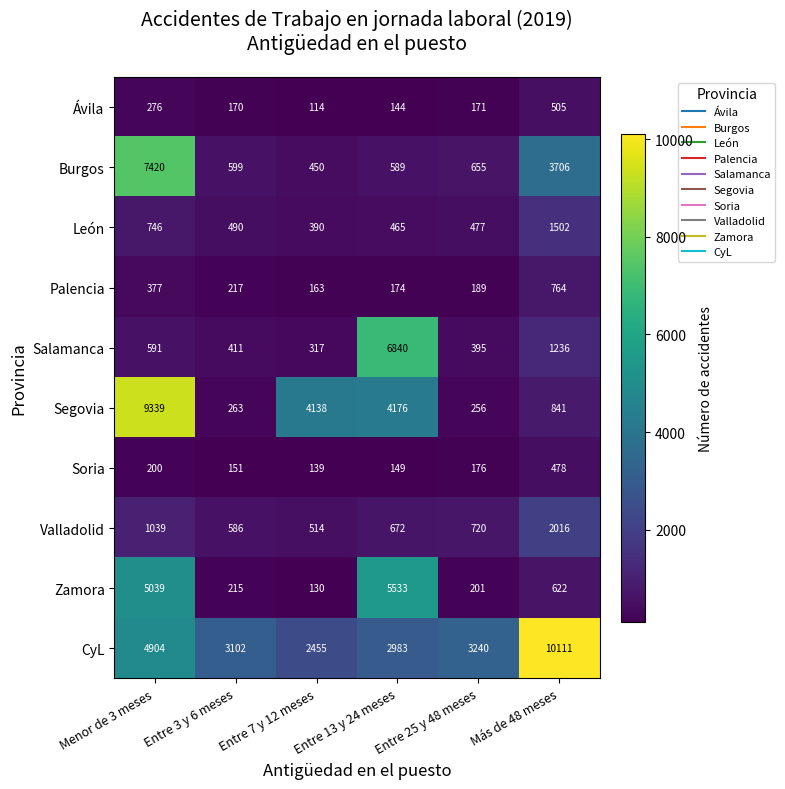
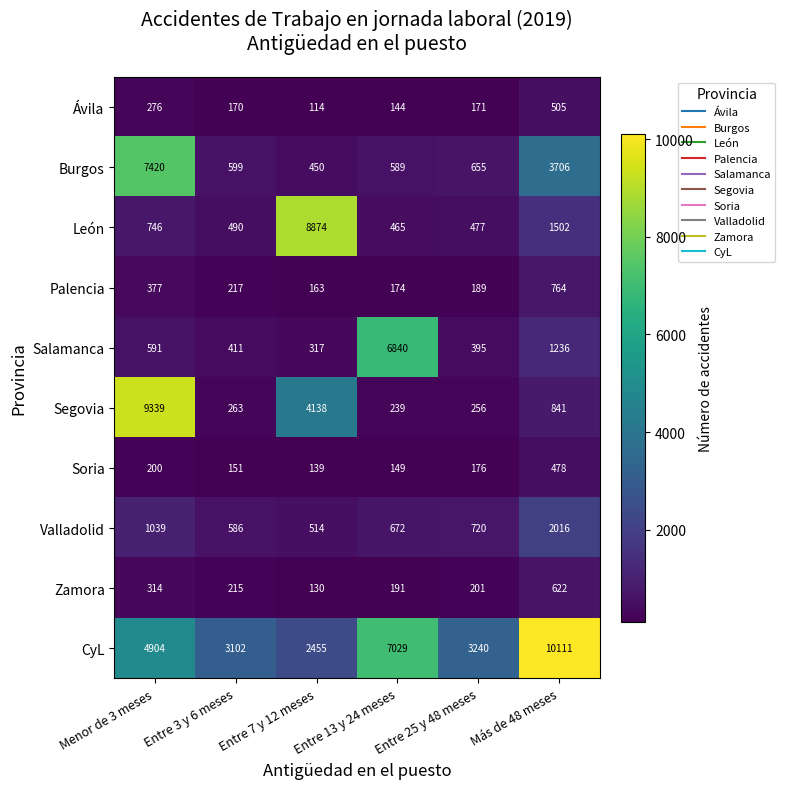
  {
    "Ávila": {
      "Menor de 3 meses": 276,
      "Entre 3 y 6 meses": 170,
      "Entre 7 y 12 meses": 114,
      "Entre 13 y 24 meses": 144,
      "Entre 25 y 48 meses": 171,
      "Más de 48 meses": 505
    },
    "Burgos": {
      "Menor de 3 meses": 7420,
      "Entre 3 y 6 meses": 599,
      "Entre 7 y 12 meses": 450,
      "Entre 13 y 24 meses": 589,
      "Entre 25 y 48 meses": 655,
      "Más de 48 meses": 3706
    },
    "León": {
      "Menor de 3 meses": 746,
      "Entre 3 y 6 meses": 490,
-     "Entre 7 y 12 meses": 390,
+     "Entre 7 y 12 meses": 8874,
      "Entre 13 y 24 meses": 465,
      "Entre 25 y 48 meses": 477,
      "Más de 48 meses": 1502
    },
    "Palencia": {
      "Menor de 3 meses": 377,
      "Entre 3 y 6 meses": 217,
      "Entre 7 y 12 meses": 163,
      "Entre 13 y 24 meses": 174,
      "Entre 25 y 48 meses": 189,
      "Más de 48 meses": 764
    },
    "Salamanca": {
      "Menor de 3 meses": 591,
      "Entre 3 y 6 meses": 411,
      "Entre 7 y 12 meses": 317,
      "Entre 13 y 24 meses": 6840,
      "Entre 25 y 48 meses": 395,
      "Más de 48 meses": 1236
    },
    "Segovia": {
      "Menor de 3 meses": 9339,
      "Entre 3 y 6 meses": 263,
      "Entre 7 y 12 meses": 4138,
-     "Entre 13 y 24 meses": 4176,
+     "Entre 13 y 24 meses": 239,
      "Entre 25 y 48 meses": 256,
      "Más de 48 meses": 841
    },
    "Soria": {
      "Menor de 3 meses": 200,
      "Entre 3 y 6 meses": 151,
      "Entre 7 y 12 meses": 139,
      "Entre 13 y 24 meses": 149,
      "Entre 25 y 48 meses": 176,
      "Más de 48 meses": 478
    },
    "Valladolid": {
      "Menor de 3 meses": 1039,
      "Entre 3 y 6 meses": 586,
      "Entre 7 y 12 meses": 514,
      "Entre 13 y 24 meses": 672,
      "Entre 25 y 48 meses": 720,
      "Más de 48 meses": 2016
    },
    "Zamora": {
-     "Menor de 3 meses": 5039,
+     "Menor de 3 meses": 314,
      "Entre 3 y 6 meses": 215,
      "Entre 7 y 12 meses": 130,
-     "Entre 13 y 24 meses": 5533,
+     "Entre 13 y 24 meses": 191,
      "Entre 25 y 48 meses": 201,
      "Más de 48 meses": 622
    },
    "CyL": {
      "Menor de 3 meses": 4904,
      "Entre 3 y 6 meses": 3102,
      "Entre 7 y 12 meses": 2455,
-     "Entre 13 y 24 meses": 2983,
+     "Entre 13 y 24 meses": 7029,
      "Entre 25 y 48 meses": 3240,
      "Más de 48 meses": 10111
    }
  }
